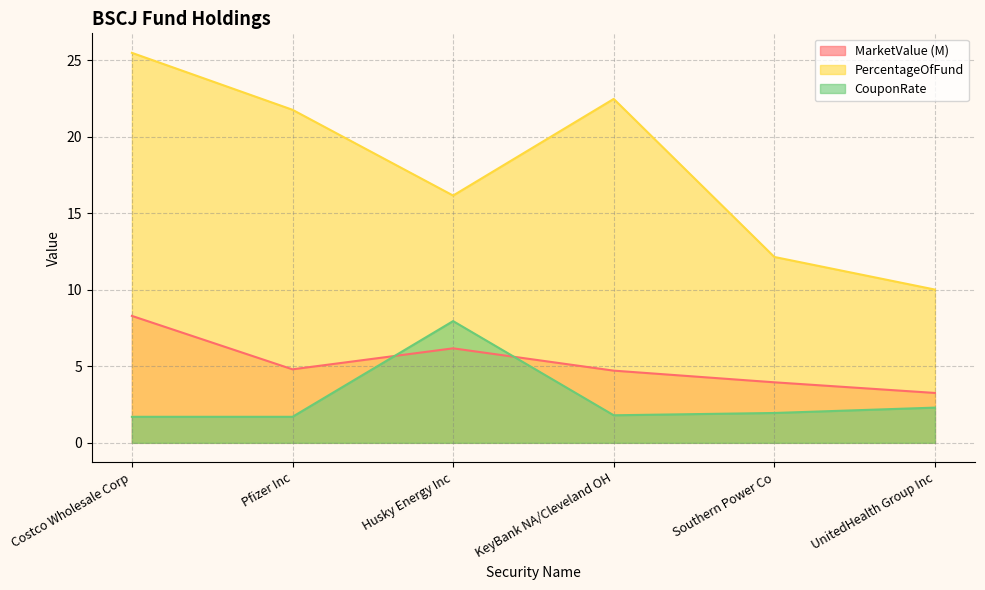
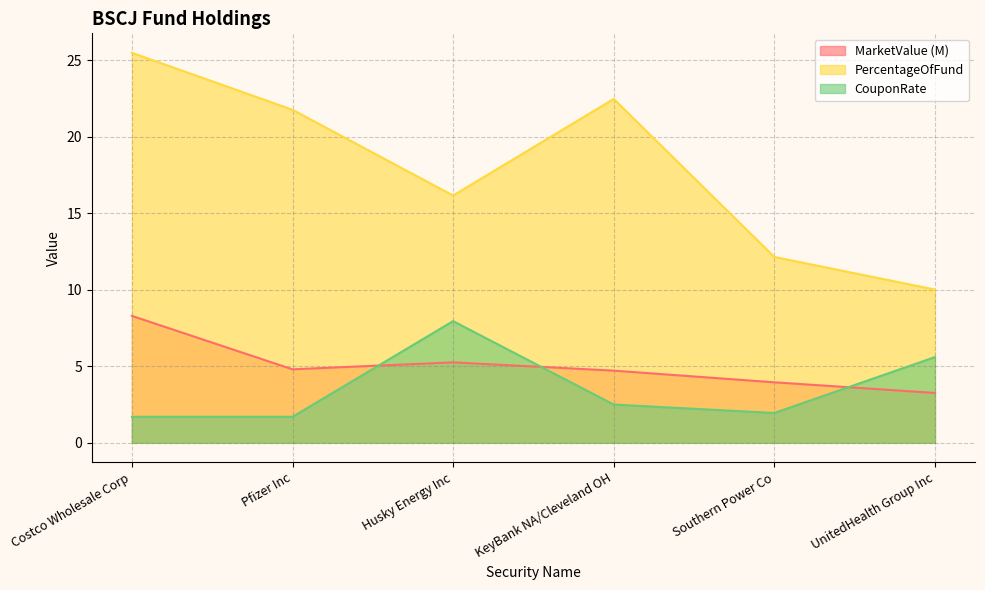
  {
    "MarketValue (M)": {
      "Costco Wholesale Corp": 8.3,
      "Pfizer Inc": 4.8,
-     "Husky Energy Inc": 6.2,
+     "Husky Energy Inc": 5.3,
      "KeyBank NA/Cleveland OH": 4.7,
      "Southern Power Co": 4.0,
      "UnitedHealth Group Inc": 3.3
    },
    "PercentageOfFund": {
      "Costco Wholesale Corp": 25.5,
      "Pfizer Inc": 21.8,
      "Husky Energy Inc": 16.2,
      "KeyBank NA/Cleveland OH": 22.5,
      "Southern Power Co": 12.1,
      "UnitedHealth Group Inc": 10.0
    },
    "CouponRate": {
      "Costco Wholesale Corp": 1.7,
      "Pfizer Inc": 1.7,
      "Husky Energy Inc": 8.0,
-     "KeyBank NA/Cleveland OH": 1.8,
+     "KeyBank NA/Cleveland OH": 2.5,
      "Southern Power Co": 2.0,
-     "UnitedHealth Group Inc": 2.3
+     "UnitedHealth Group Inc": 5.6
    }
  }
